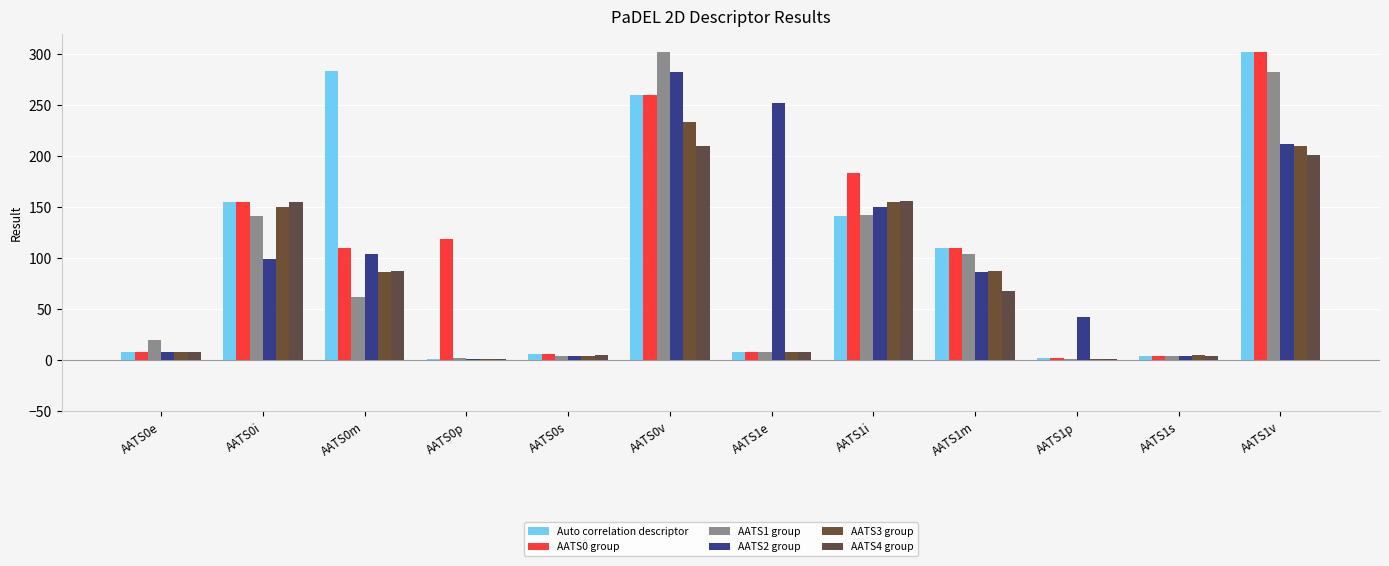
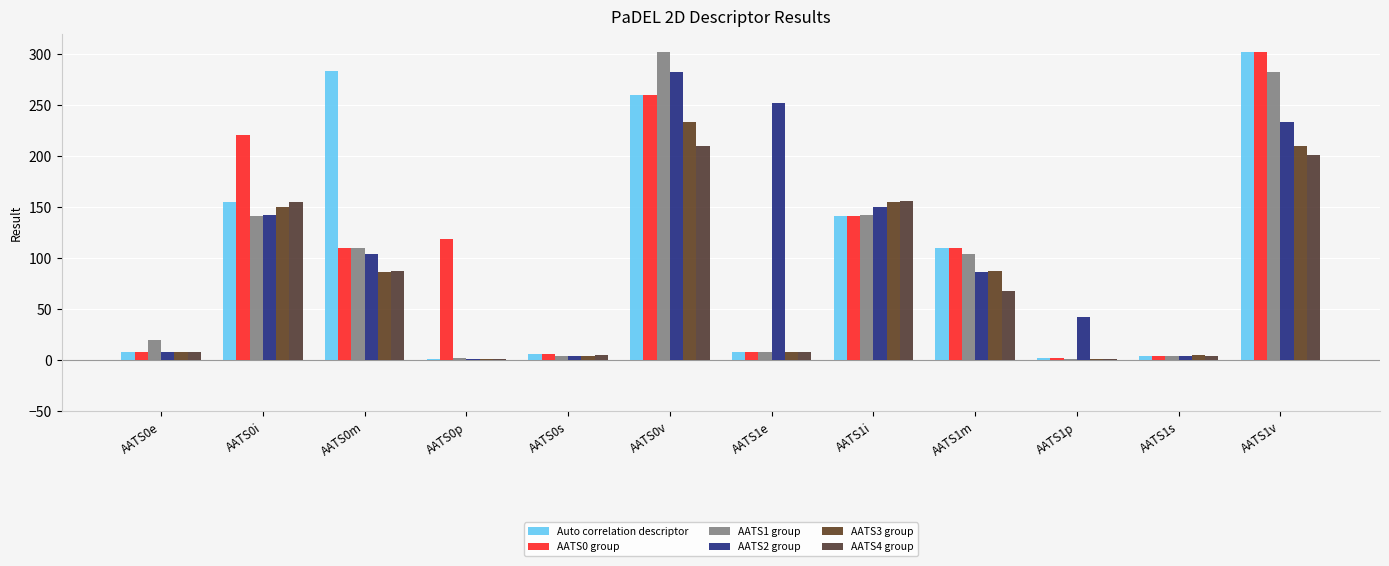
  {
    "Auto correlation descriptor": {
      "AATS0e": 8,
      "AATS0i": 155,
      "AATS0m": 283,
      "AATS0s": 7,
      "AATS0v": 260,
      "AATS1e": 8,
      "AATS1i": 142,
      "AATS1m": 110,
      "AATS1s": 4,
      "AATS1v": 302
    },
    "AATS0 group": {
      "AATS0e": 8,
-     "AATS0i": 155,
+     "AATS0i": 221,
      "AATS0m": 110,
      "AATS0p": 119,
      "AATS0s": 7,
      "AATS0v": 260,
      "AATS1e": 8,
-     "AATS1i": 183,
+     "AATS1i": 142,
      "AATS1m": 110,
      "AATS1s": 4,
      "AATS1v": 302
    },
    "AATS1 group": {
      "AATS0e": 20,
      "AATS0i": 142,
-     "AATS0m": 62,
+     "AATS0m": 110,
      "AATS0s": 4,
      "AATS0v": 302,
      "AATS1e": 8,
      "AATS1i": 142,
      "AATS1m": 105,
      "AATS1s": 4,
      "AATS1v": 283
    },
    "AATS2 group": {
      "AATS0e": 8,
-     "AATS0i": 99,
+     "AATS0i": 142,
      "AATS0m": 105,
      "AATS0s": 4,
      "AATS0v": 283,
      "AATS1e": 252,
      "AATS1i": 151,
      "AATS1m": 87,
      "AATS1p": 42,
      "AATS1s": 4,
-     "AATS1v": 212
+     "AATS1v": 233
    }
  }
